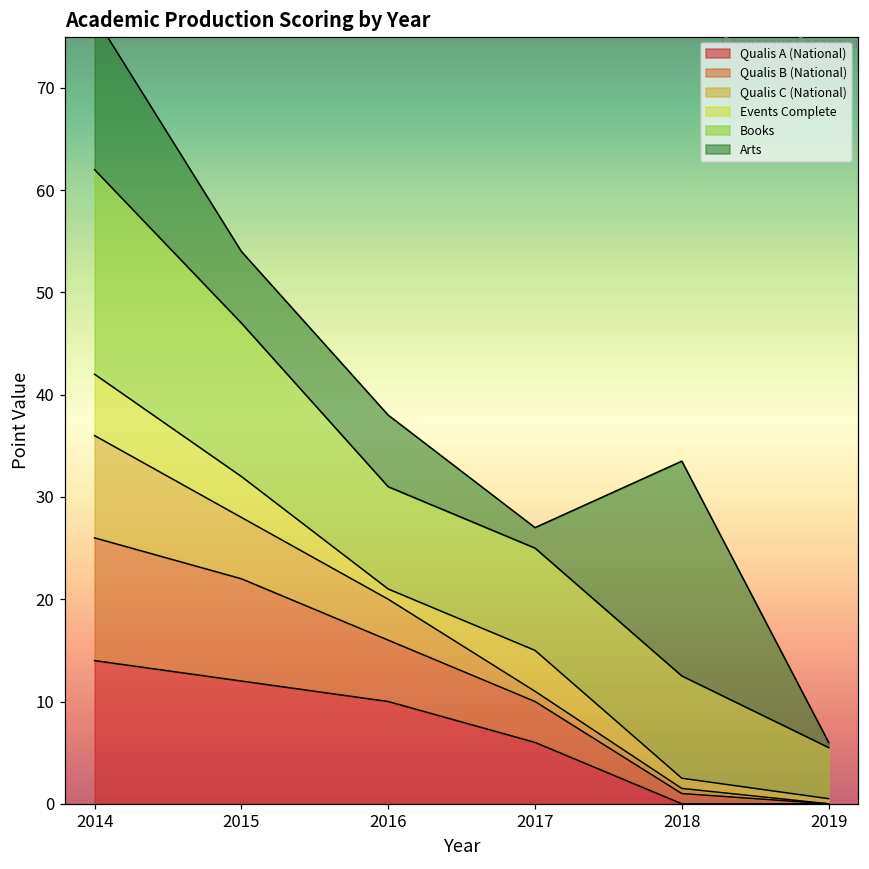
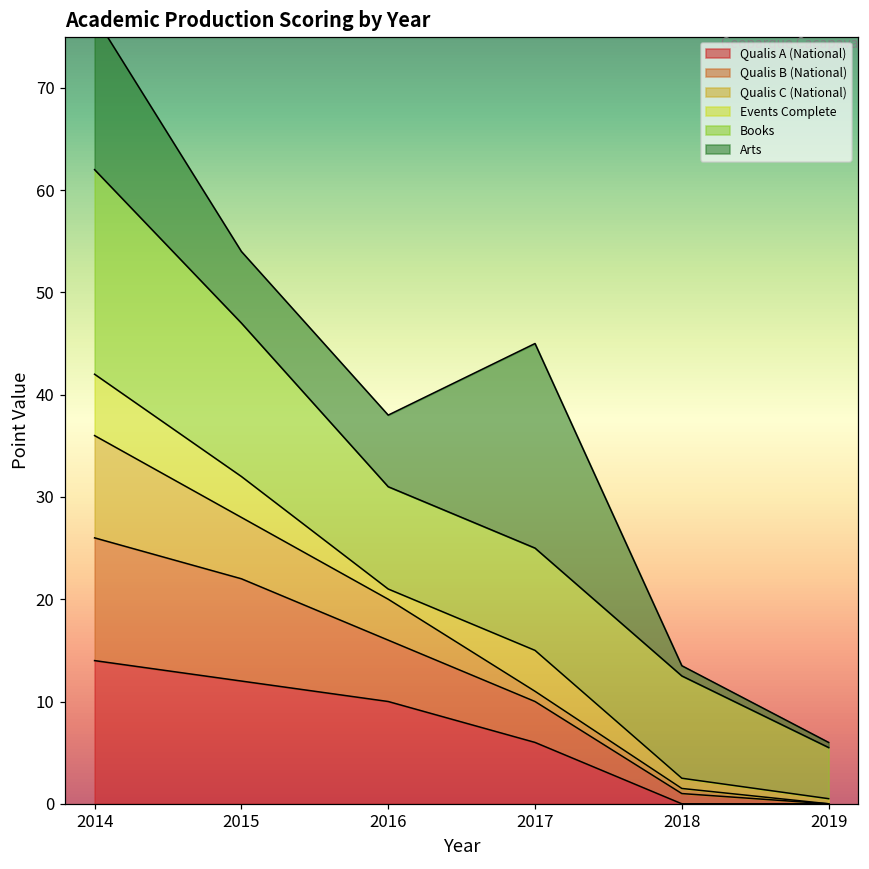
  {
    "Arts": {
      "2015": 7,
      "2016": 7,
-     "2017": 2,
-     "2018": 21,
+     "2017": 20,
+     "2018": 1,
      "2019": 1
    }
  }
